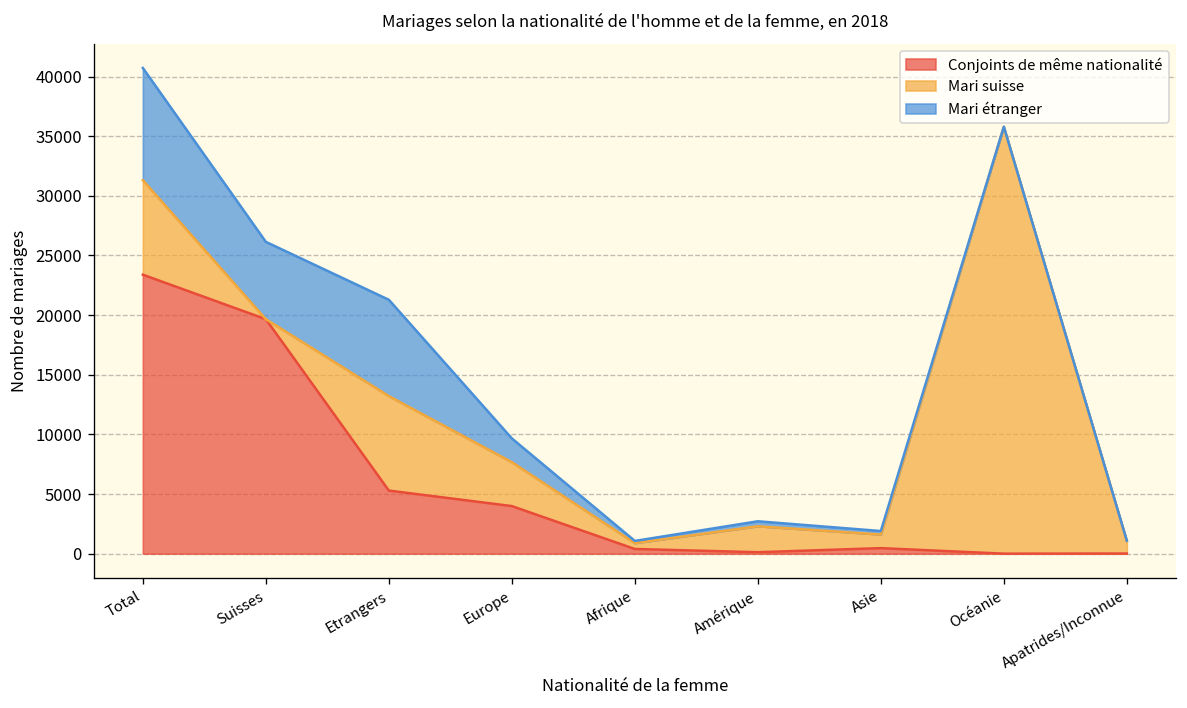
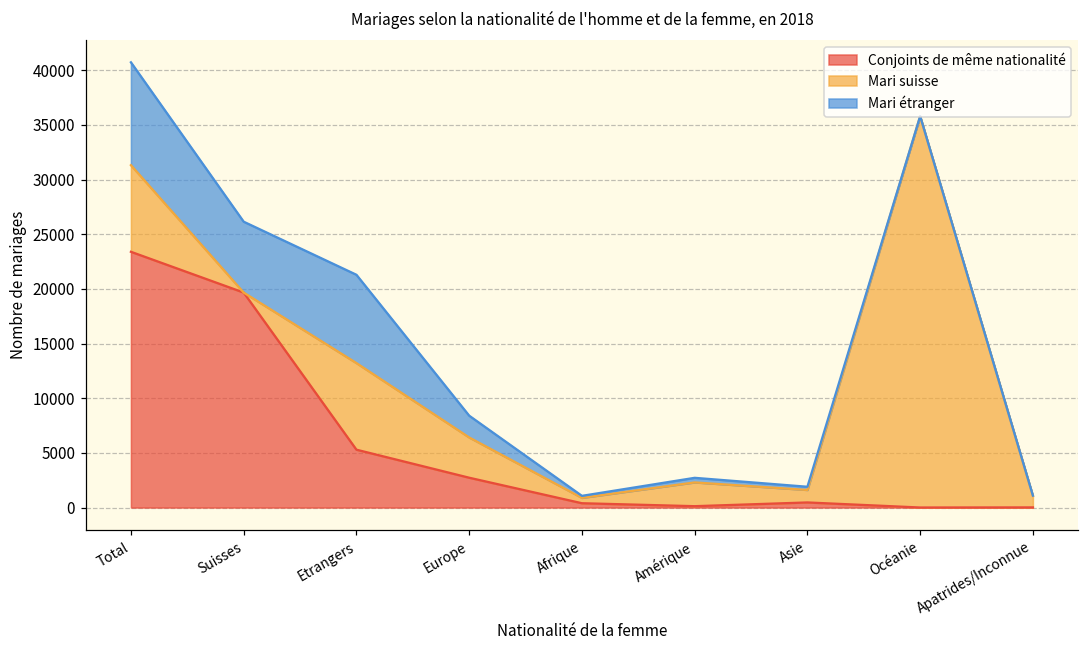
  {
    "Conjoints de même nationalité": {
      "Total": 23000,
      "Etrangers": 5000,
-     "Europe": 4000,
+     "Europe": 3000,
      "Afrique": 0,
      "Amérique": 0,
      "Asie": 0,
      "Océanie": 0,
      "Apatrides/Inconnue": 0
    },
    "Mari suisse": {
      "Total": 8000,
      "Etrangers": 8000,
      "Europe": 4000,
      "Amérique": 2000,
      "Asie": 1000
    },
    "Mari étranger": {
      "Total": 9000,
      "Suisses": 6000,
      "Etrangers": 8000,
      "Europe": 2000,
      "Amérique": 0,
      "Asie": 0
    }
  }
